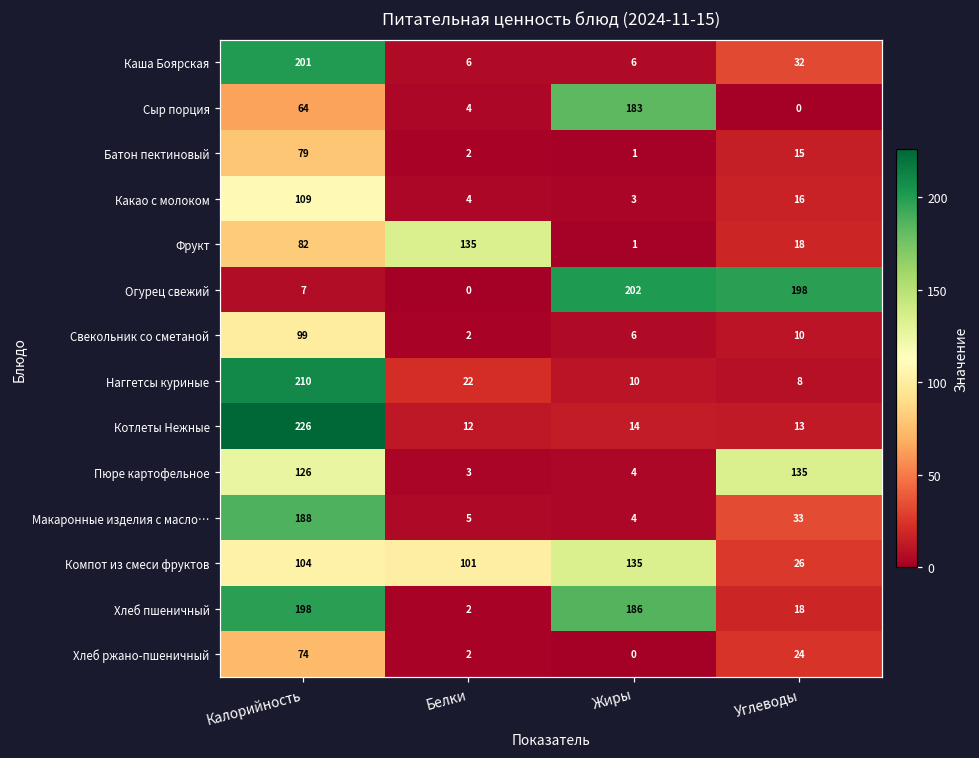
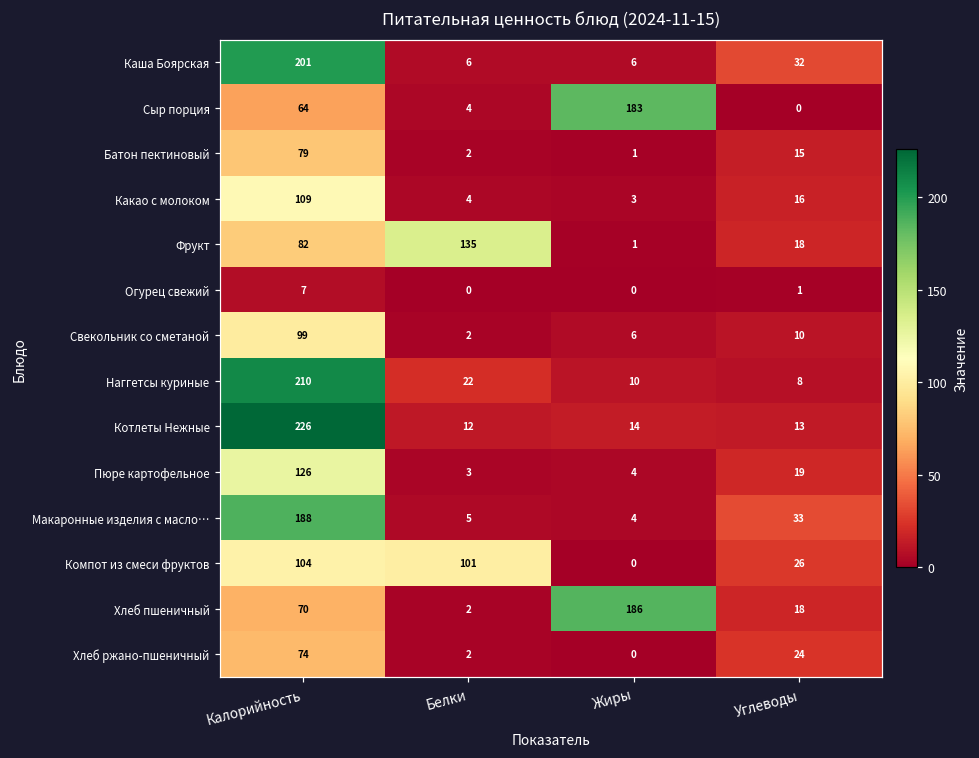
  {
    "Каша Боярская": {
      "Калорийность": 201,
      "Белки": 6,
      "Жиры": 6,
      "Углеводы": 32
    },
    "Сыр порция": {
      "Калорийность": 64,
      "Белки": 4,
      "Жиры": 183,
      "Углеводы": 0
    },
    "Батон пектиновый": {
      "Калорийность": 79,
      "Белки": 2,
      "Жиры": 1,
      "Углеводы": 15
    },
    "Какао с молоком": {
      "Калорийность": 109,
      "Белки": 4,
      "Жиры": 3,
      "Углеводы": 16
    },
    "Фрукт": {
      "Калорийность": 82,
      "Белки": 135,
      "Жиры": 1,
      "Углеводы": 18
    },
    "Огурец свежий": {
      "Калорийность": 7,
      "Белки": 0,
-     "Жиры": 202,
-     "Углеводы": 198
+     "Жиры": 0,
+     "Углеводы": 1
    },
    "Свекольник со сметаной": {
      "Калорийность": 99,
      "Белки": 2,
      "Жиры": 6,
      "Углеводы": 10
    },
    "Наггетсы куриные": {
      "Калорийность": 210,
      "Белки": 22,
      "Жиры": 10,
      "Углеводы": 8
    },
    "Котлеты Нежные": {
      "Калорийность": 226,
      "Белки": 12,
      "Жиры": 14,
      "Углеводы": 13
    },
    "Пюре картофельное": {
      "Калорийность": 126,
      "Белки": 3,
      "Жиры": 4,
-     "Углеводы": 135
+     "Углеводы": 19
    },
    "Макаронные изделия с масло…": {
      "Калорийность": 188,
      "Белки": 5,
      "Жиры": 4,
      "Углеводы": 33
    },
    "Компот из смеси фруктов": {
      "Калорийность": 104,
      "Белки": 101,
-     "Жиры": 135,
+     "Жиры": 0,
      "Углеводы": 26
    },
    "Хлеб пшеничный": {
-     "Калорийность": 198,
+     "Калорийность": 70,
      "Белки": 2,
      "Жиры": 186,
      "Углеводы": 18
    },
    "Хлеб ржано-пшеничный": {
      "Калорийность": 74,
      "Белки": 2,
      "Жиры": 0,
      "Углеводы": 24
    }
  }
